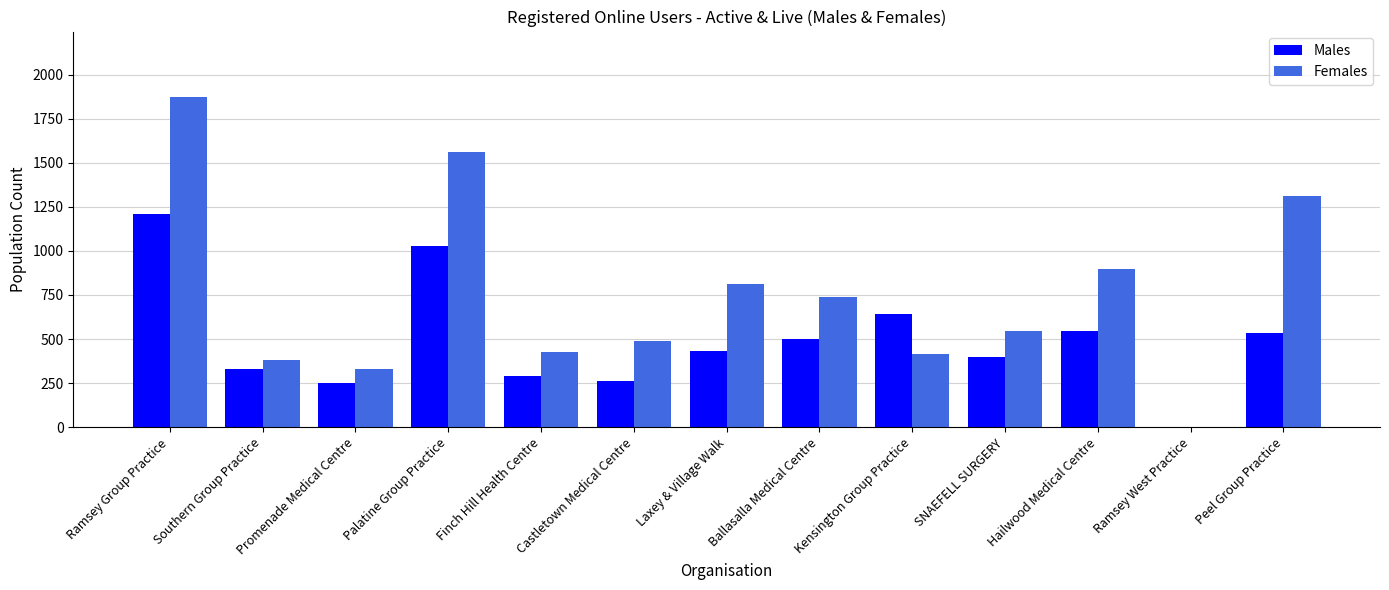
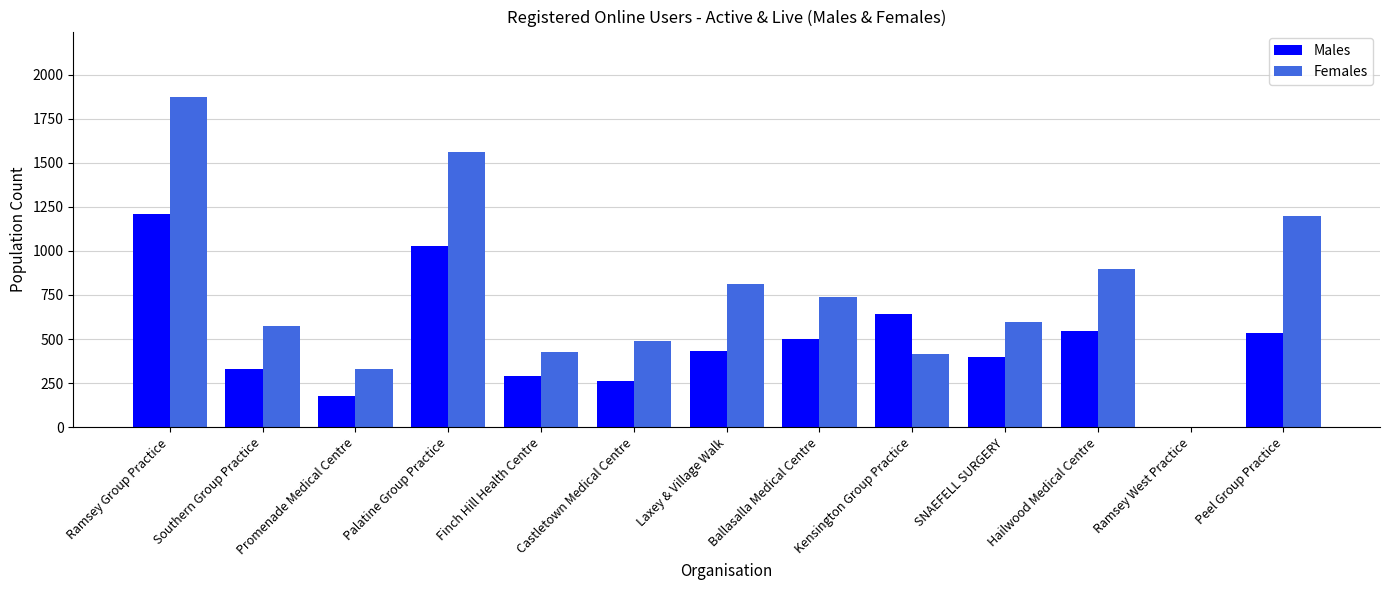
  {
    "Males": {
      "Ramsey Group Practice": 1210,
      "Southern Group Practice": 330,
-     "Promenade Medical Centre": 250,
+     "Promenade Medical Centre": 170,
      "Palatine Group Practice": 1030,
      "Finch Hill Health Centre": 290,
      "Castletown Medical Centre": 260,
      "Laxey & Village Walk": 430,
      "Ballasalla Medical Centre": 500,
      "Kensington Group Practice": 640,
      "SNAEFELL SURGERY": 400,
      "Hailwood Medical Centre": 550,
      "Ramsey West Practice": 0,
      "Peel Group Practice": 530
    },
    "Females": {
      "Ramsey Group Practice": 1870,
-     "Southern Group Practice": 380,
+     "Southern Group Practice": 570,
      "Promenade Medical Centre": 330,
      "Palatine Group Practice": 1560,
      "Finch Hill Health Centre": 430,
      "Castletown Medical Centre": 490,
      "Laxey & Village Walk": 810,
      "Ballasalla Medical Centre": 740,
      "Kensington Group Practice": 420,
-     "SNAEFELL SURGERY": 550,
+     "SNAEFELL SURGERY": 600,
      "Hailwood Medical Centre": 900,
      "Ramsey West Practice": 0,
-     "Peel Group Practice": 1310
+     "Peel Group Practice": 1200
    }
  }
